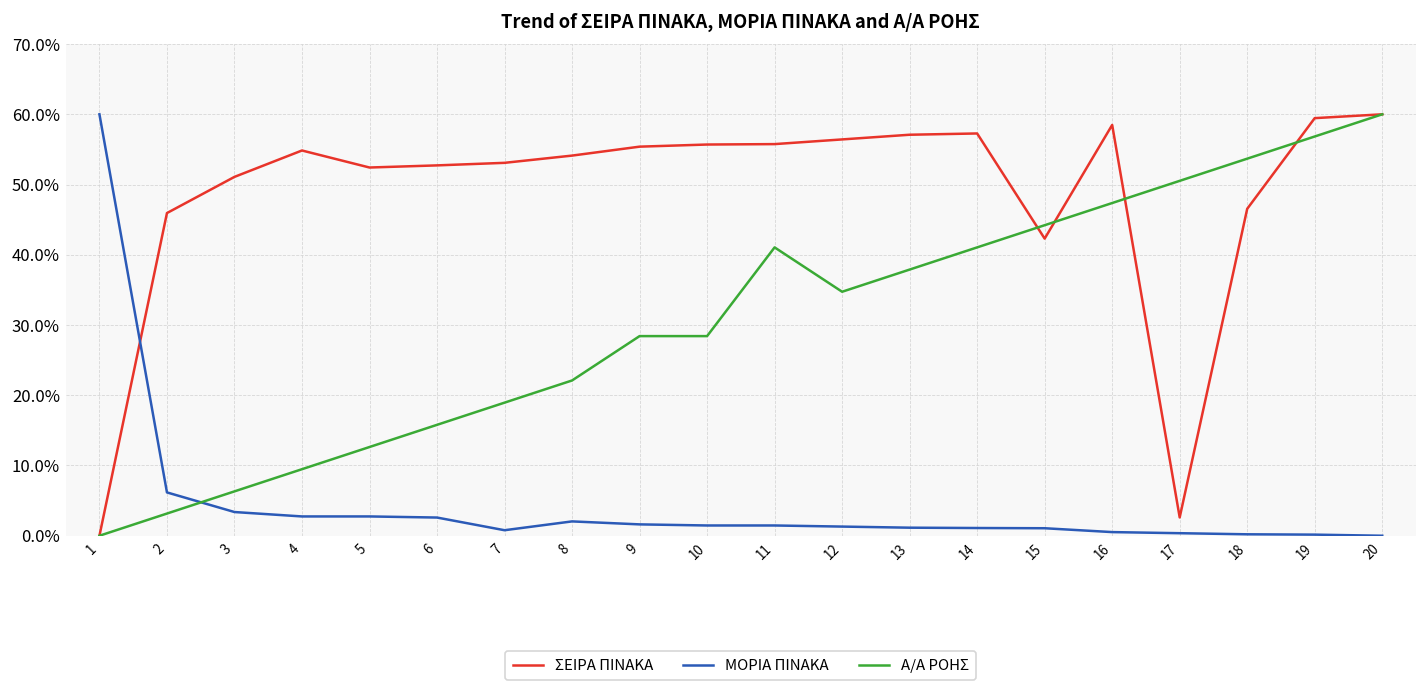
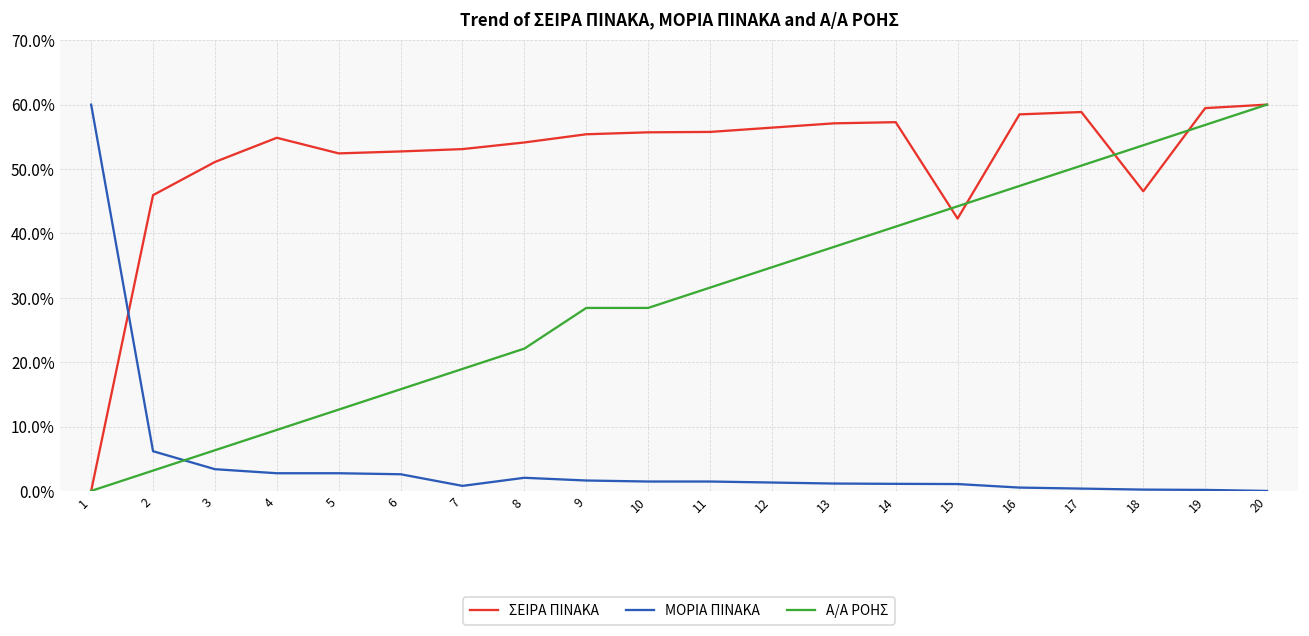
  {
    "ΣΕΙΡΑ ΠΙΝΑΚΑ": {
      "2": "46%",
      "3": "51%",
      "4": "55%",
      "5": "52%",
      "6": "53%",
      "7": "53%",
      "8": "54%",
      "9": "55%",
      "10": "56%",
      "11": "56%",
      "12": "56%",
      "13": "57%",
      "14": "57%",
      "15": "42%",
      "16": "58%",
-     "17": "3%",
+     "17": "59%",
      "18": "47%",
      "19": "59%"
    },
    "ΜΟΡΙΑ ΠΙΝΑΚΑ": {
      "1": "60%",
      "2": "6%",
      "3": "3%",
      "4": "3%",
      "5": "3%",
      "6": "3%",
      "7": "1%",
      "8": "2%",
      "9": "2%",
      "10": "1%",
      "11": "1%",
      "12": "1%",
      "13": "1%",
      "14": "1%",
      "15": "1%",
      "16": "1%",
      "17": "0%",
      "18": "0%",
      "19": "0%",
      "20": "0%"
    },
    "Α/Α ΡΟΗΣ": {
      "2": "3%",
      "3": "6%",
      "4": "9%",
      "5": "13%",
      "6": "16%",
      "7": "19%",
      "8": "22%",
      "9": "28%",
      "10": "28%",
-     "11": "41%",
+     "11": "32%",
      "12": "35%",
      "13": "38%",
      "14": "41%",
      "15": "44%",
      "16": "47%",
      "17": "51%",
      "18": "54%",
      "19": "57%"
    }
  }
